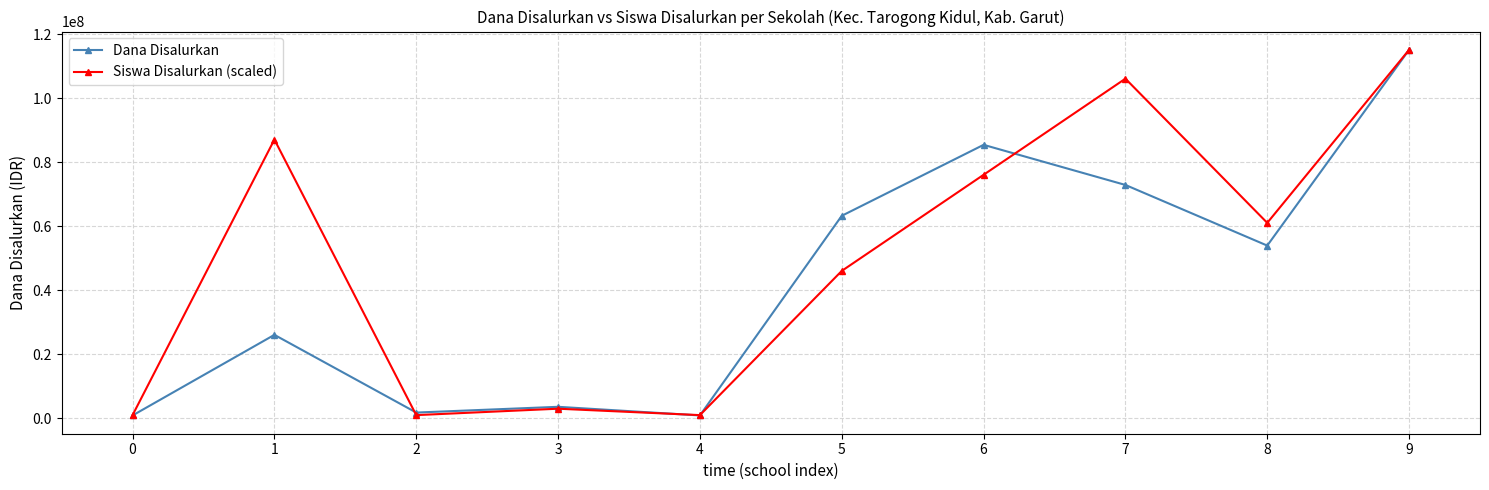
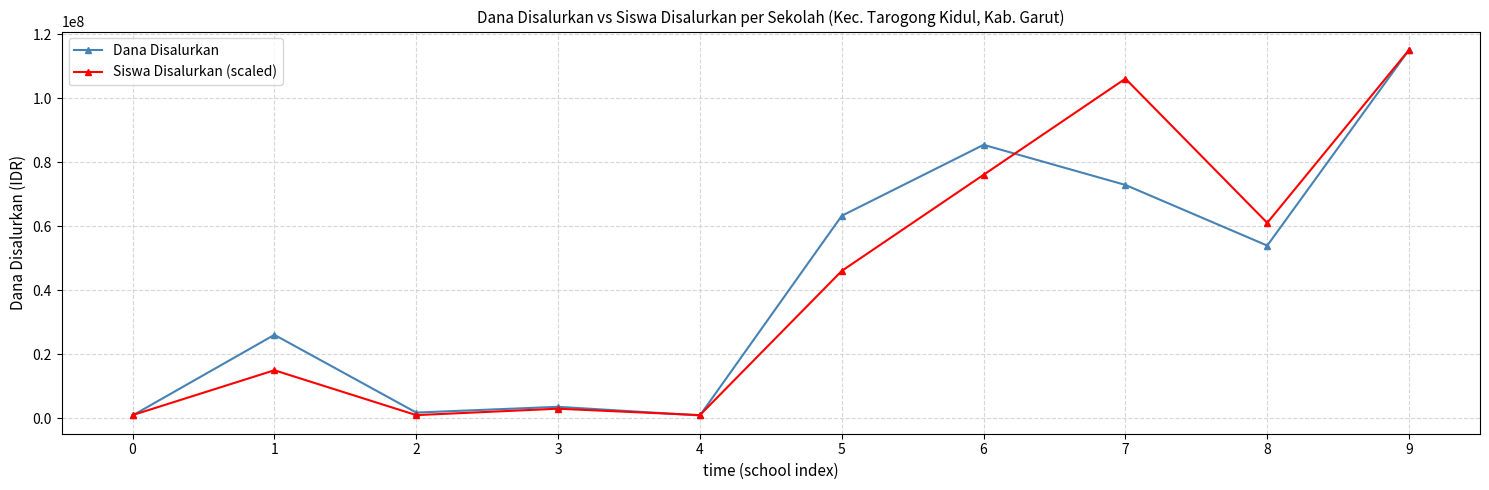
  {
    "Dana Disalurkan": {
      "1": 26000000,
      "5": 63000000,
      "6": 86000000,
      "7": 73000000,
      "8": 54000000
    },
    "Siswa Disalurkan (scaled)": {
-     "1": 87000000,
+     "1": 15000000,
      "5": 46000000,
      "6": 76000000,
      "7": 106000000,
      "8": 61000000
    }
  }
